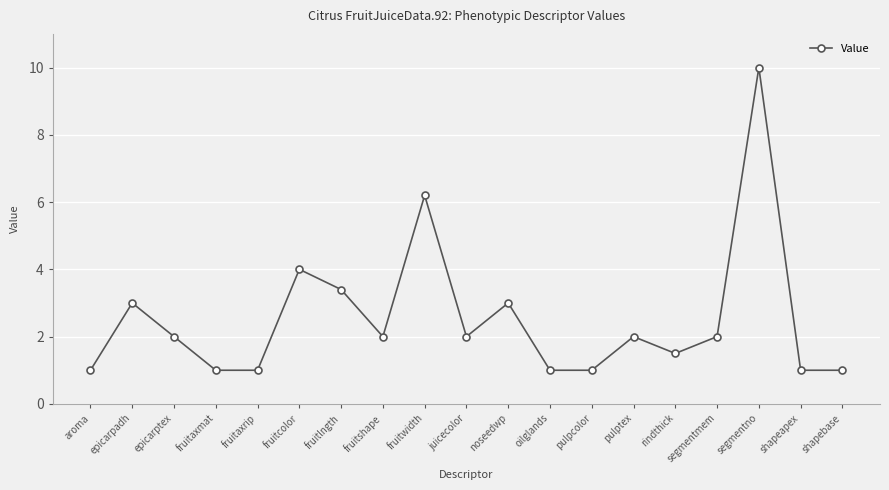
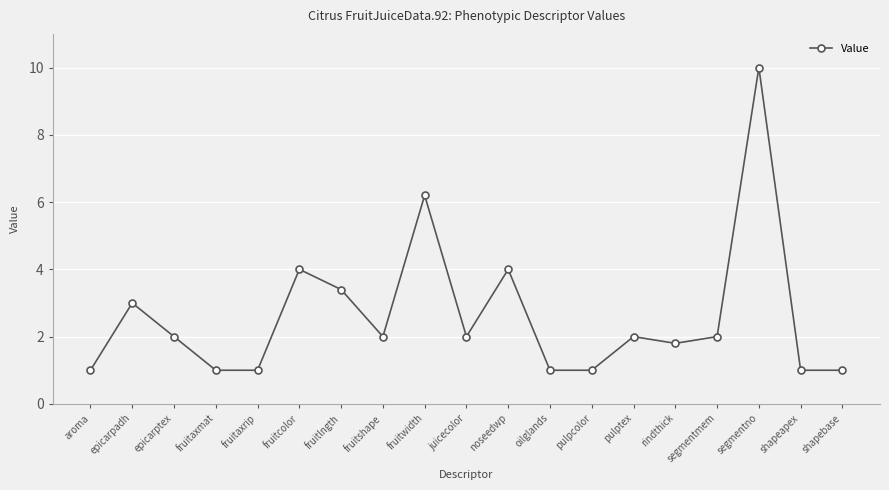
  {
    "aroma": 1.0,
    "epicarpadh": 3.0,
    "epicarptex": 2.0,
    "fruitaxmat": 1.0,
    "fruitaxrip": 1.0,
    "fruitcolor": 4.0,
    "fruitlngth": 3.4,
    "fruitshape": 2.0,
    "fruitwidth": 6.2,
    "juicecolor": 2.0,
-   "noseedwp": 3,
+   "noseedwp": 4,
    "oilglands": 1.0,
    "pulpcolor": 1.0,
    "pulptex": 2.0,
-   "rindthick": 1.5,
+   "rindthick": 1.8,
    "segmentmem": 2.0,
    "segmentno": 10.0,
    "shapeapex": 1.0,
    "shapebase": 1.0
  }
